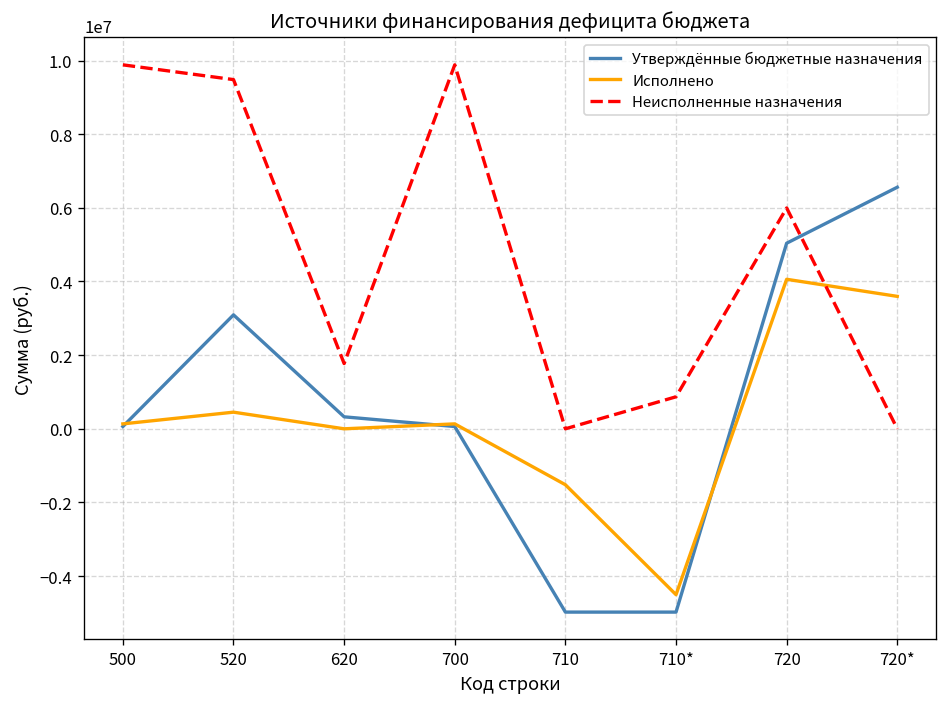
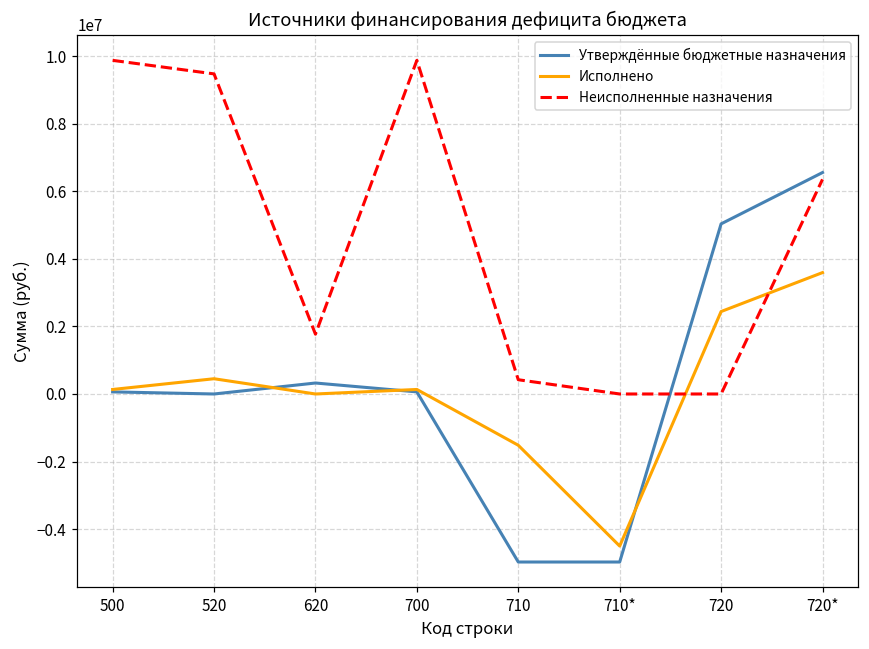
  {
    "Утверждённые бюджетные назначения": {
-     "520": 3100000,
+     "520": 0,
      "620": 300000,
      "710": -5000000,
      "710*": -5000000,
      "720": 5000000,
      "720*": 6600000
    },
    "Исполнено": {
      "520": 500000,
      "620": 0,
      "710": -1500000,
      "710*": -4500000,
-     "720": 4100000,
+     "720": 2400000,
      "720*": 3600000
    },
    "Неисполненные назначения": {
      "500": 9900000,
      "520": 9500000,
      "620": 1800000,
      "700": 9900000,
-     "710": 0,
-     "710*": 900000,
-     "720": 6000000,
-     "720*": 0
+     "710": 400000,
+     "710*": 0,
+     "720": 0,
+     "720*": 6400000
    }
  }
